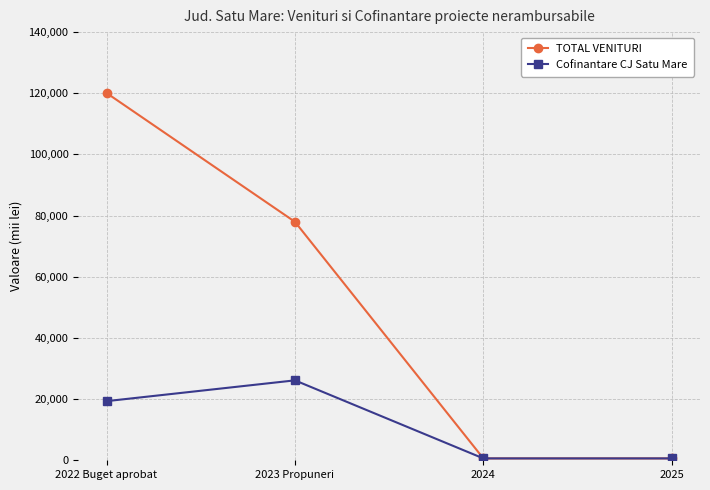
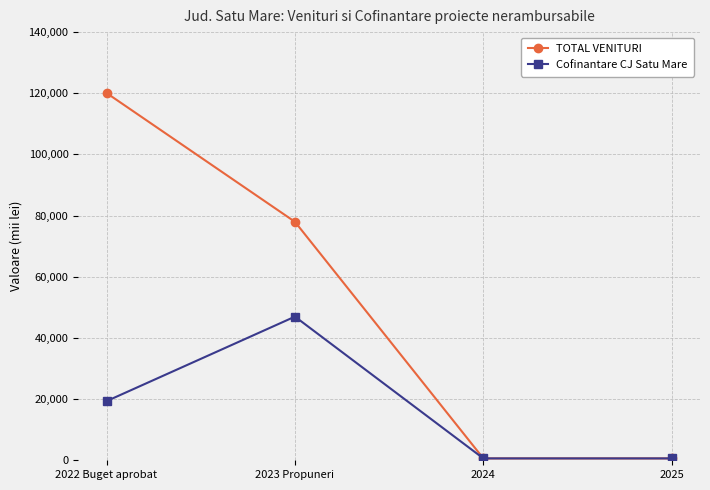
  {
    "TOTAL VENITURI": {
      "2022 Buget aprobat": "120,000",
      "2023 Propuneri": "78,000"
    },
    "Cofinantare CJ Satu Mare": {
      "2022 Buget aprobat": "19,000",
-     "2023 Propuneri": "26,000"
+     "2023 Propuneri": "47,000"
    }
  }
